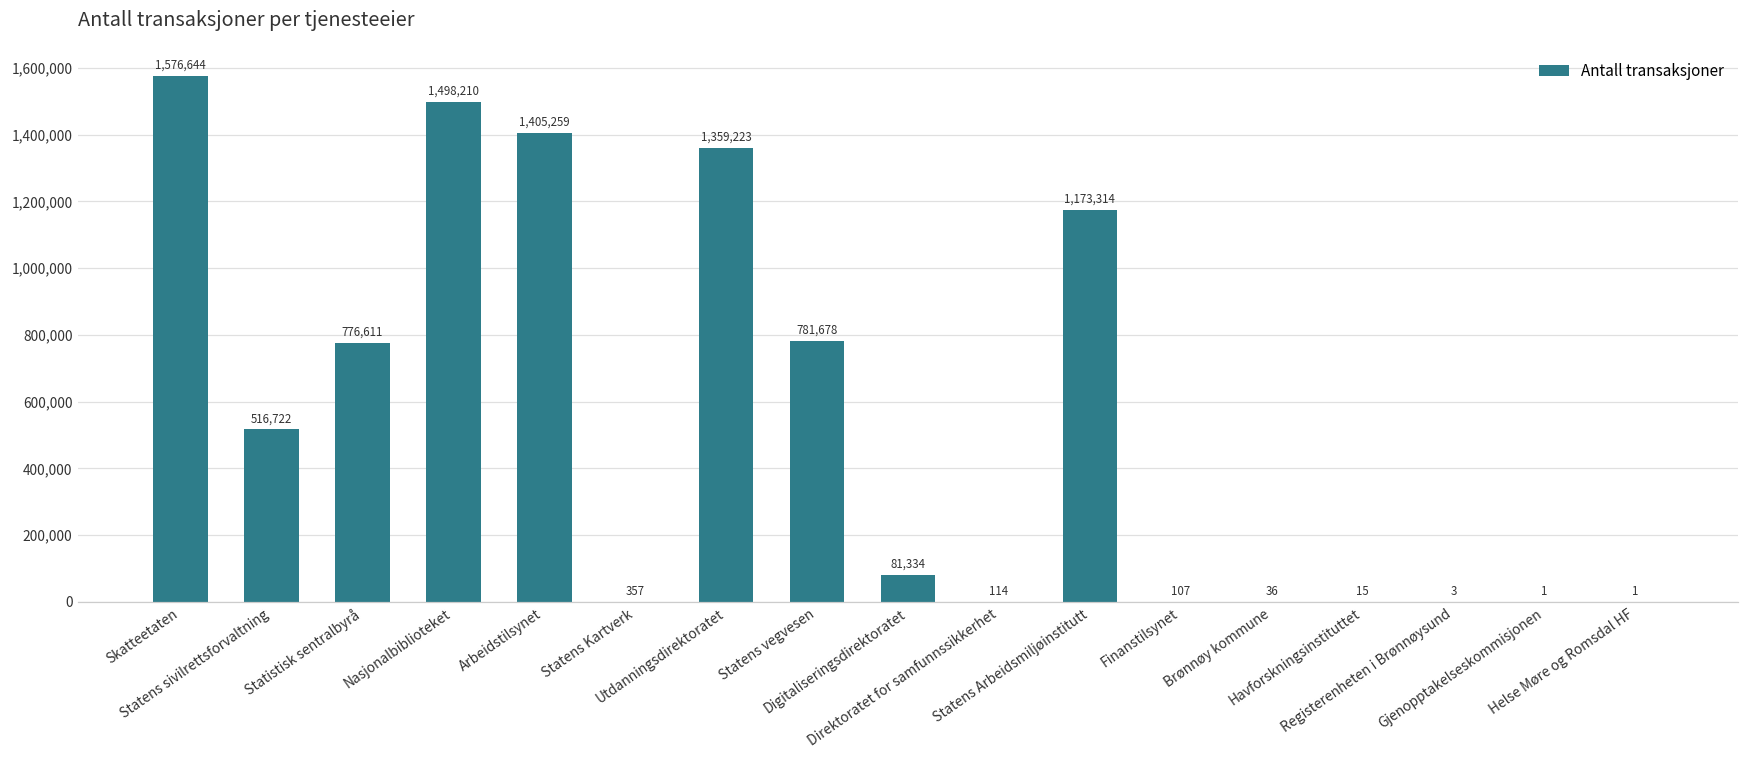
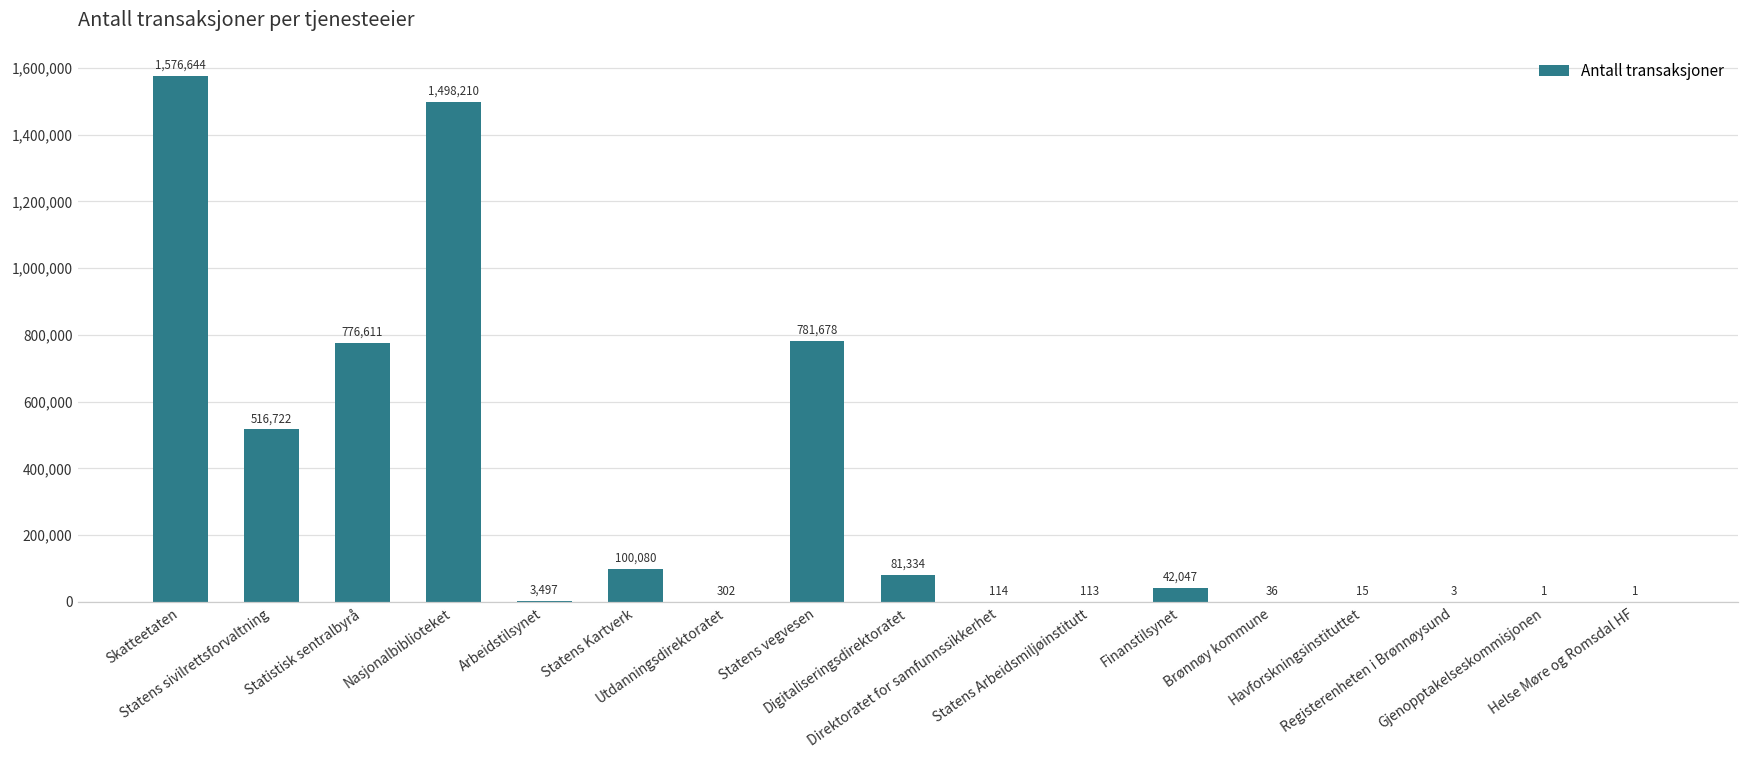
  {
    "Skatteetaten": "1,576,644",
    "Statens sivilrettsforvaltning": "516,722",
    "Statistisk sentralbyrå": "776,611",
    "Nasjonalbiblioteket": "1,498,210",
-   "Arbeidstilsynet": "1,405,259",
-   "Statens Kartverk": "357",
-   "Utdanningsdirektoratet": "1,359,223",
+   "Arbeidstilsynet": "3,497",
+   "Statens Kartverk": "100,080",
+   "Utdanningsdirektoratet": "302",
    "Statens vegvesen": "781,678",
    "Digitaliseringsdirektoratet": "81,334",
    "Direktoratet for samfunnssikkerhet": "114",
-   "Statens Arbeidsmiljøinstitutt": "1,173,314",
-   "Finanstilsynet": "107",
+   "Statens Arbeidsmiljøinstitutt": "113",
+   "Finanstilsynet": "42,047",
    "Brønnøy kommune": "36",
    "Havforskningsinstituttet": "15",
    "Registerenheten i Brønnøysund": "3",
    "Gjenopptakelseskommisjonen": "1",
    "Helse Møre og Romsdal HF": "1"
  }
